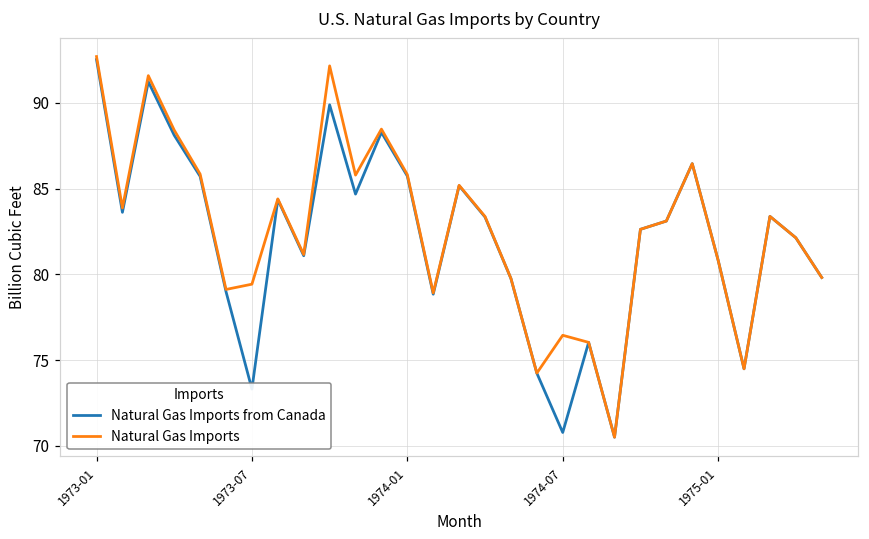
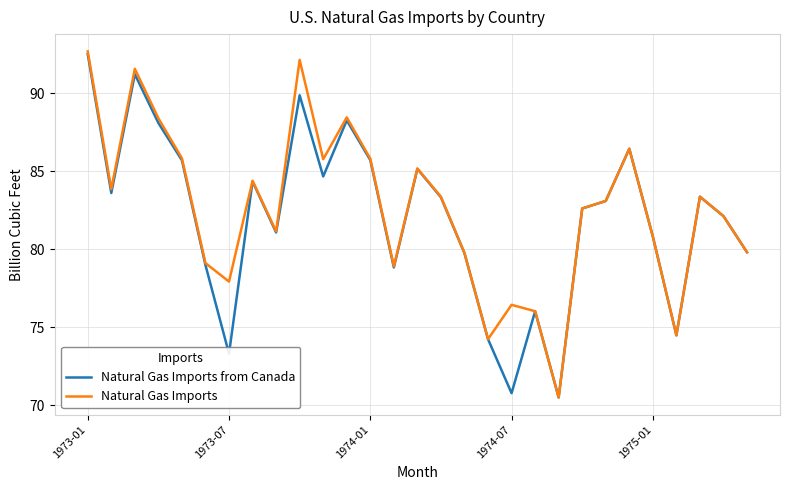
  {
    "Natural Gas Imports from Canada": {
      "1973-01": 92.5,
      "1974-07": 70.8
    },
    "Natural Gas Imports": {
      "1973-01": 92.7,
-     "1973-07": 79.4,
+     "1973-07": 77.9,
      "1974-07": 76.5
    }
  }
